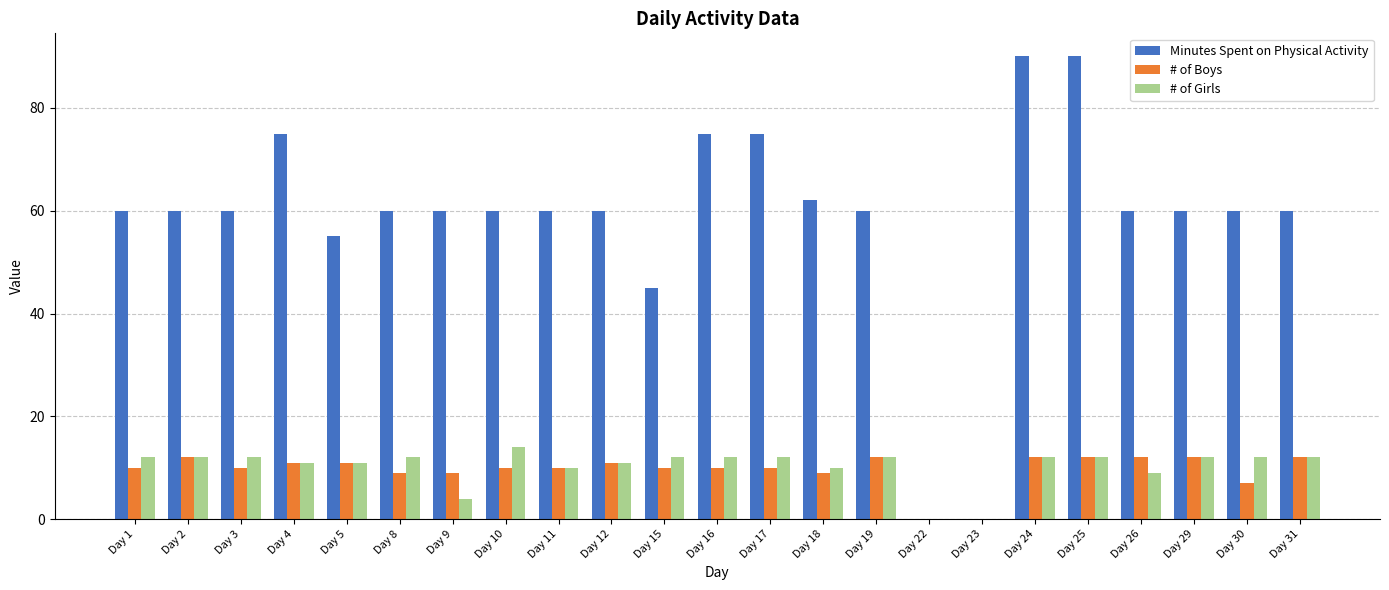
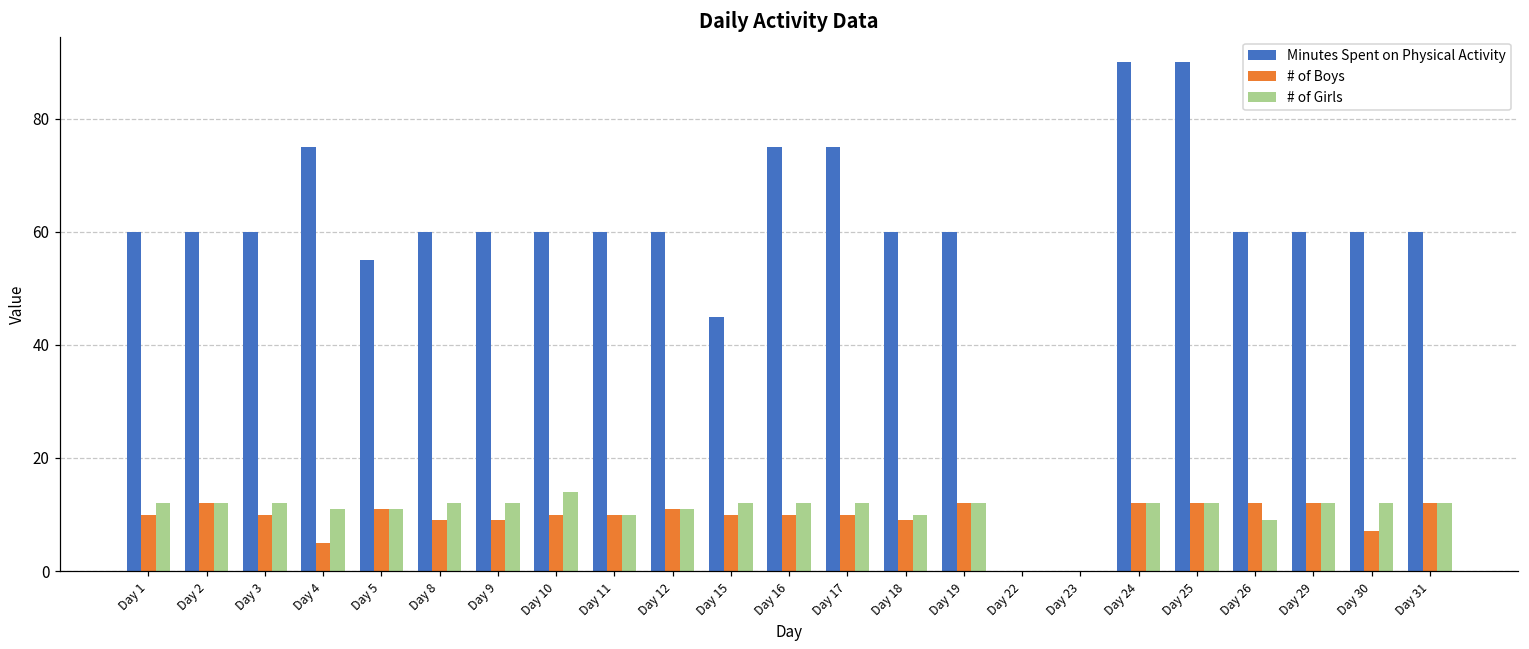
  {
    "Minutes Spent on Physical Activity": {
      "Day 1": 60,
      "Day 2": 60,
      "Day 3": 60,
      "Day 4": 75,
      "Day 5": 55,
      "Day 8": 60,
      "Day 9": 60,
      "Day 10": 60,
      "Day 11": 60,
      "Day 12": 60,
      "Day 15": 45,
      "Day 16": 75,
      "Day 17": 75,
-     "Day 18": 62,
+     "Day 18": 60,
      "Day 19": 60,
      "Day 22": 0,
      "Day 23": 0,
      "Day 24": 90,
      "Day 25": 90,
      "Day 26": 60,
      "Day 29": 60,
      "Day 30": 60,
      "Day 31": 60
    },
    "# of Boys": {
      "Day 1": 10,
      "Day 2": 12,
      "Day 3": 10,
-     "Day 4": 11,
+     "Day 4": 5,
      "Day 5": 11,
      "Day 8": 9,
      "Day 9": 9,
      "Day 10": 10,
      "Day 11": 10,
      "Day 12": 11,
      "Day 15": 10,
      "Day 16": 10,
      "Day 17": 10,
      "Day 18": 9,
      "Day 19": 12,
      "Day 22": 0,
      "Day 23": 0,
      "Day 24": 12,
      "Day 25": 12,
      "Day 26": 12,
      "Day 29": 12,
      "Day 30": 7,
      "Day 31": 12
    },
    "# of Girls": {
      "Day 1": 12,
      "Day 2": 12,
      "Day 3": 12,
      "Day 4": 11,
      "Day 5": 11,
      "Day 8": 12,
-     "Day 9": 4,
+     "Day 9": 12,
      "Day 10": 14,
      "Day 11": 10,
      "Day 12": 11,
      "Day 15": 12,
      "Day 16": 12,
      "Day 17": 12,
      "Day 18": 10,
      "Day 19": 12,
      "Day 22": 0,
      "Day 23": 0,
      "Day 24": 12,
      "Day 25": 12,
      "Day 26": 9,
      "Day 29": 12,
      "Day 30": 12,
      "Day 31": 12
    }
  }
